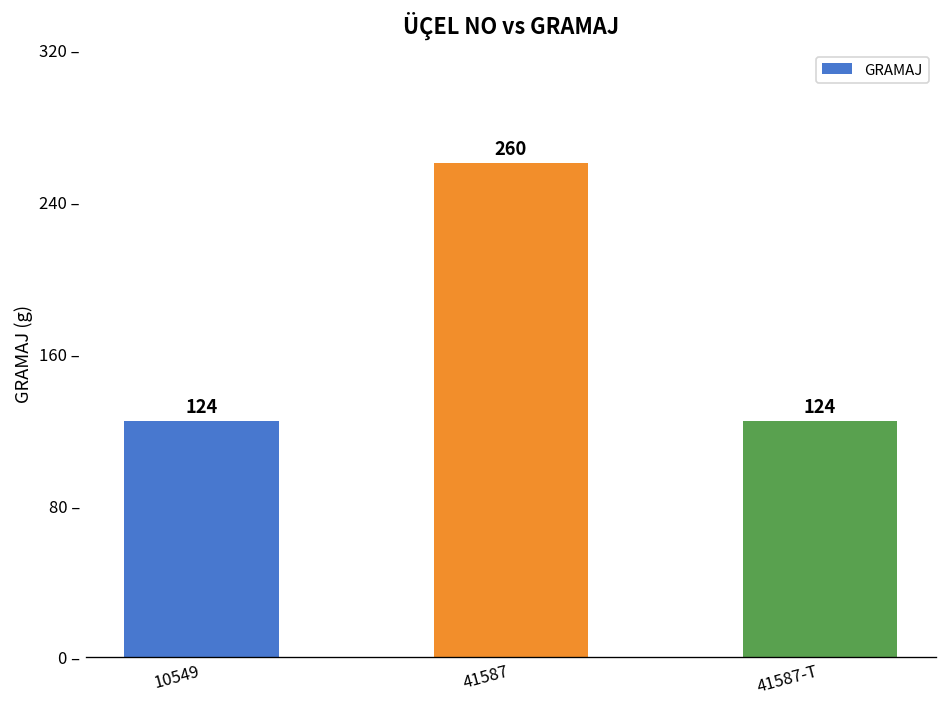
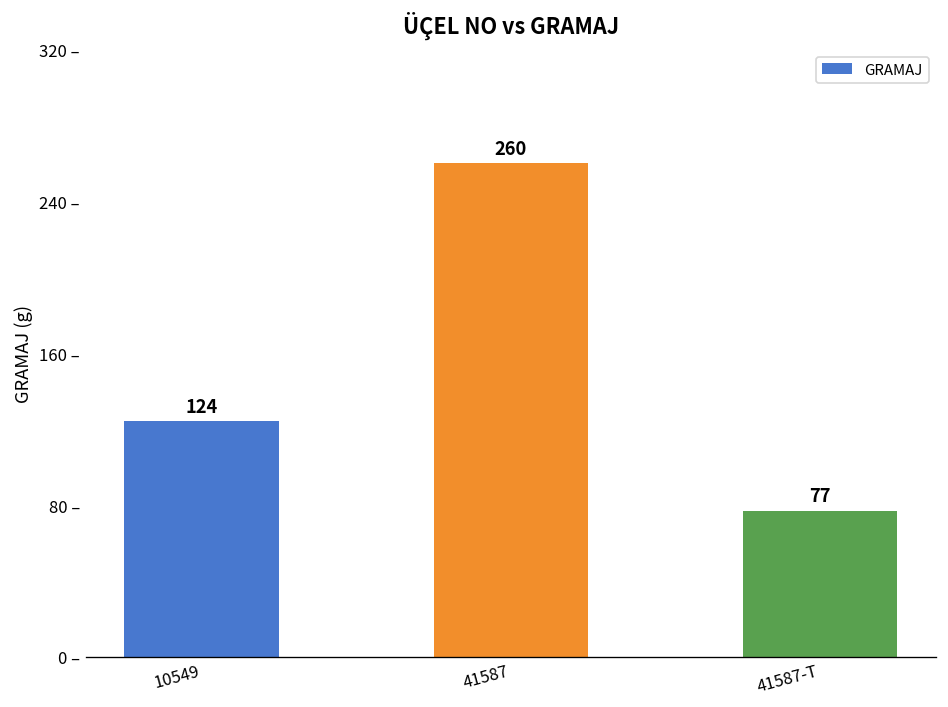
  {
    "10549": 124,
    "41587": 260,
-   "41587-T": 124
+   "41587-T": 77
  }
